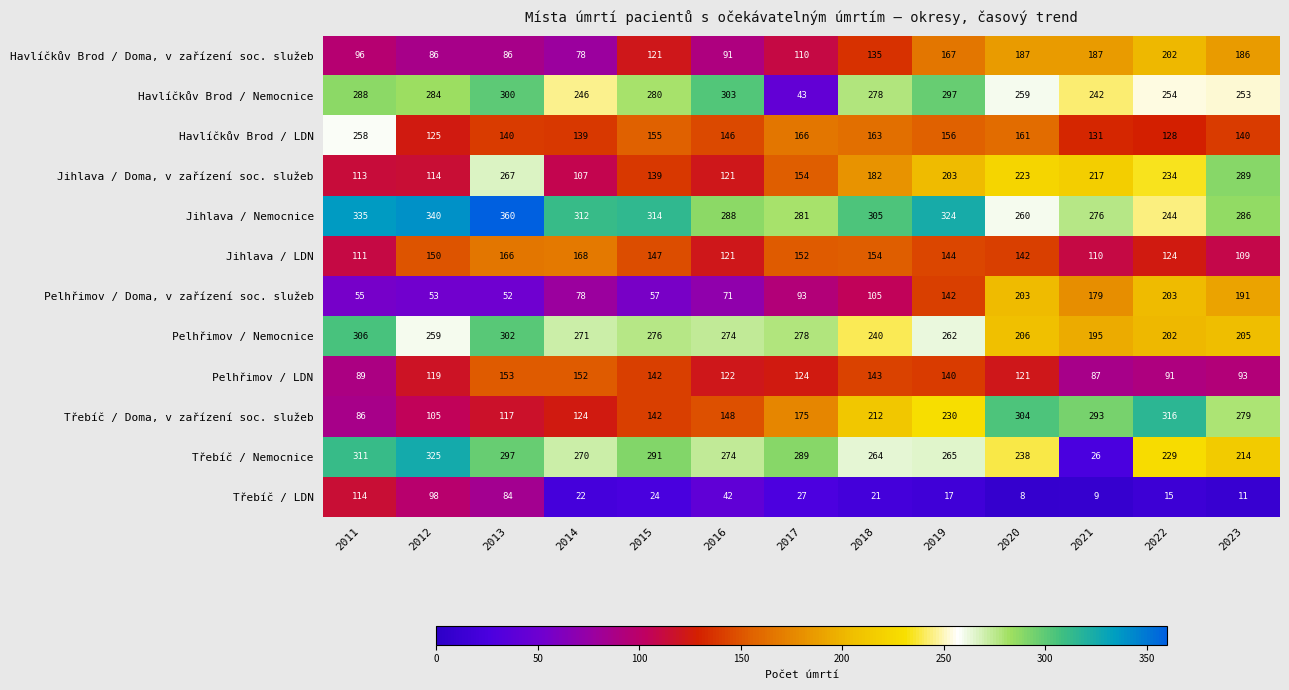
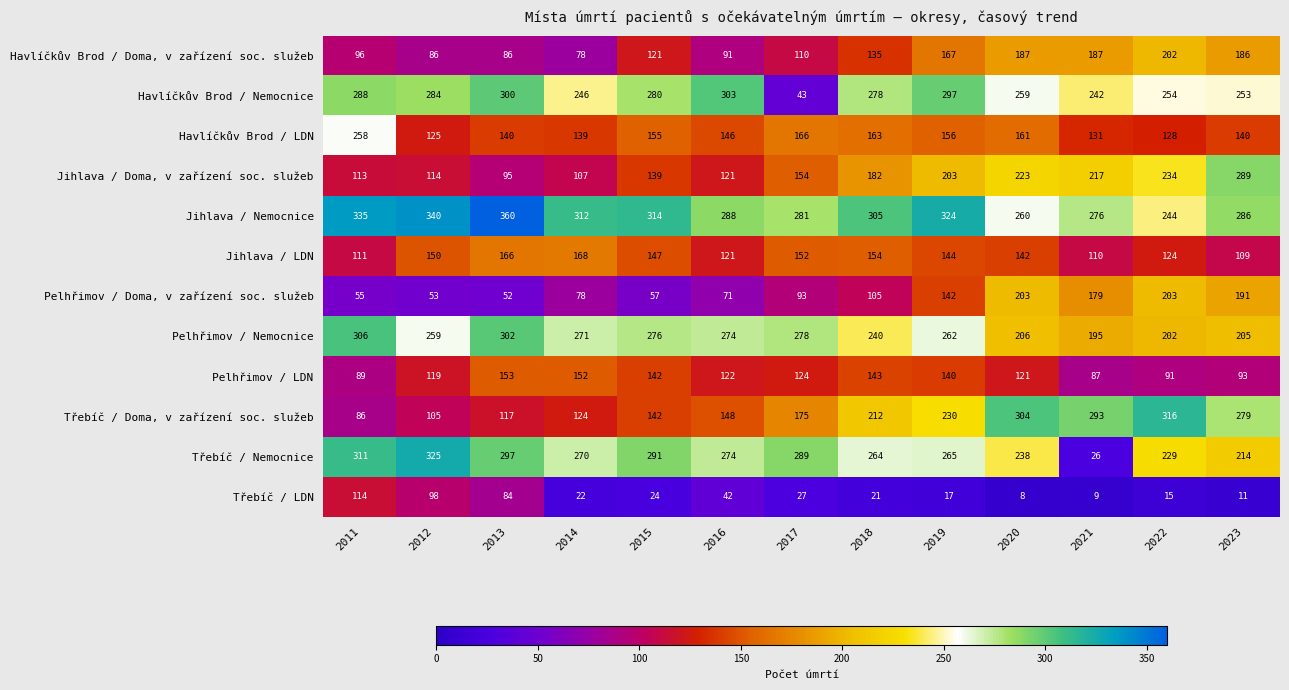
  {
    "Havlíčkův Brod / Doma, v zařízení soc. služeb": {
      "2011": 96,
      "2012": 86,
      "2013": 86,
      "2014": 78,
      "2015": 121,
      "2016": 91,
      "2017": 110,
      "2018": 135,
      "2019": 167,
      "2020": 187,
      "2021": 187,
      "2022": 202,
      "2023": 186
    },
    "Havlíčkův Brod / Nemocnice": {
      "2011": 288,
      "2012": 284,
      "2013": 300,
      "2014": 246,
      "2015": 280,
      "2016": 303,
      "2017": 43,
      "2018": 278,
      "2019": 297,
      "2020": 259,
      "2021": 242,
      "2022": 254,
      "2023": 253
    },
    "Havlíčkův Brod / LDN": {
      "2011": 258,
      "2012": 125,
      "2013": 140,
      "2014": 139,
      "2015": 155,
      "2016": 146,
      "2017": 166,
      "2018": 163,
      "2019": 156,
      "2020": 161,
      "2021": 131,
      "2022": 128,
      "2023": 140
    },
    "Jihlava / Doma, v zařízení soc. služeb": {
      "2011": 113,
      "2012": 114,
-     "2013": 267,
+     "2013": 95,
      "2014": 107,
      "2015": 139,
      "2016": 121,
      "2017": 154,
      "2018": 182,
      "2019": 203,
      "2020": 223,
      "2021": 217,
      "2022": 234,
      "2023": 289
    },
    "Jihlava / Nemocnice": {
      "2011": 335,
      "2012": 340,
      "2013": 360,
      "2014": 312,
      "2015": 314,
      "2016": 288,
      "2017": 281,
      "2018": 305,
      "2019": 324,
      "2020": 260,
      "2021": 276,
      "2022": 244,
      "2023": 286
    },
    "Jihlava / LDN": {
      "2011": 111,
      "2012": 150,
      "2013": 166,
      "2014": 168,
      "2015": 147,
      "2016": 121,
      "2017": 152,
      "2018": 154,
      "2019": 144,
      "2020": 142,
      "2021": 110,
      "2022": 124,
      "2023": 109
    },
    "Pelhřimov / Doma, v zařízení soc. služeb": {
      "2011": 55,
      "2012": 53,
      "2013": 52,
      "2014": 78,
      "2015": 57,
      "2016": 71,
      "2017": 93,
      "2018": 105,
      "2019": 142,
      "2020": 203,
      "2021": 179,
      "2022": 203,
      "2023": 191
    },
    "Pelhřimov / Nemocnice": {
      "2011": 306,
      "2012": 259,
      "2013": 302,
      "2014": 271,
      "2015": 276,
      "2016": 274,
      "2017": 278,
      "2018": 240,
      "2019": 262,
      "2020": 206,
      "2021": 195,
      "2022": 202,
      "2023": 205
    },
    "Pelhřimov / LDN": {
      "2011": 89,
      "2012": 119,
      "2013": 153,
      "2014": 152,
      "2015": 142,
      "2016": 122,
      "2017": 124,
      "2018": 143,
      "2019": 140,
      "2020": 121,
      "2021": 87,
      "2022": 91,
      "2023": 93
    },
    "Třebíč / Doma, v zařízení soc. služeb": {
      "2011": 86,
      "2012": 105,
      "2013": 117,
      "2014": 124,
      "2015": 142,
      "2016": 148,
      "2017": 175,
      "2018": 212,
      "2019": 230,
      "2020": 304,
      "2021": 293,
      "2022": 316,
      "2023": 279
    },
    "Třebíč / Nemocnice": {
      "2011": 311,
      "2012": 325,
      "2013": 297,
      "2014": 270,
      "2015": 291,
      "2016": 274,
      "2017": 289,
      "2018": 264,
      "2019": 265,
      "2020": 238,
      "2021": 26,
      "2022": 229,
      "2023": 214
    },
    "Třebíč / LDN": {
      "2011": 114,
      "2012": 98,
      "2013": 84,
      "2014": 22,
      "2015": 24,
      "2016": 42,
      "2017": 27,
      "2018": 21,
      "2019": 17,
      "2020": 8,
      "2021": 9,
      "2022": 15,
      "2023": 11
    }
  }
